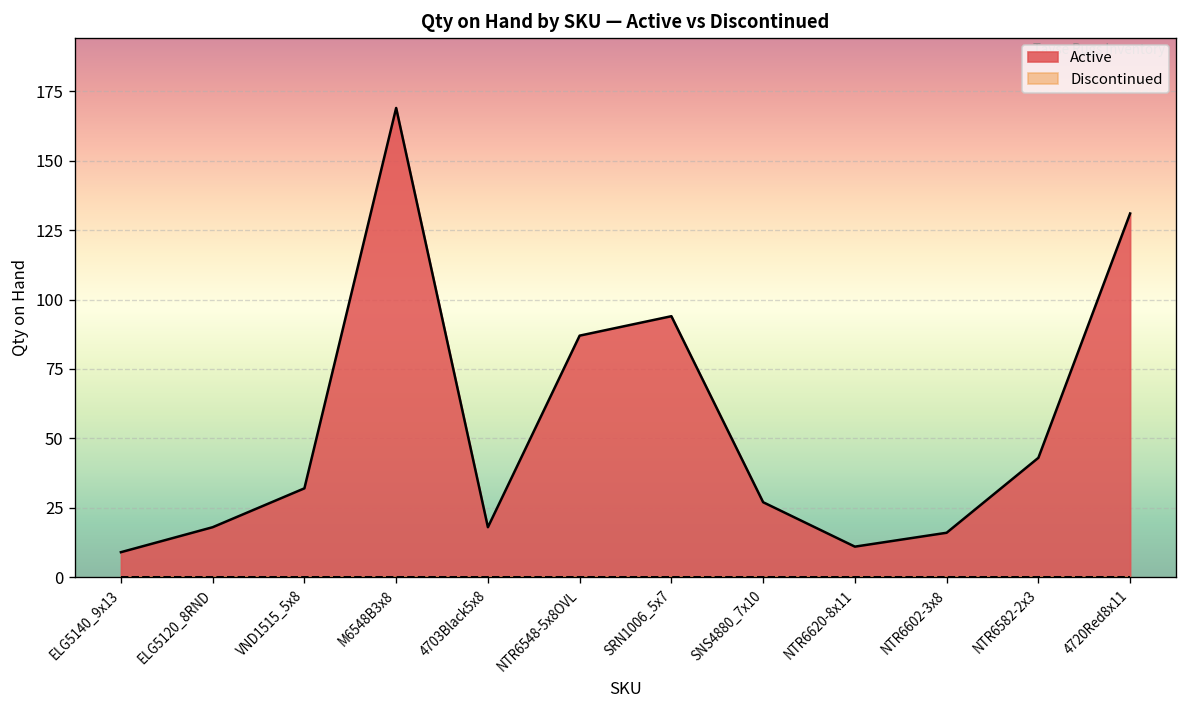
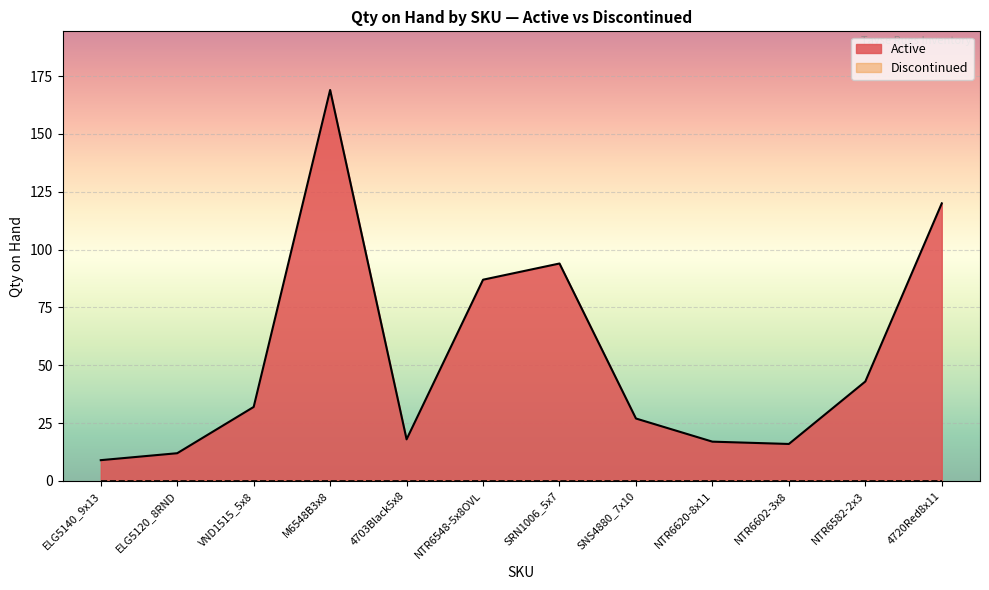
  {
    "Active": {
      "ELG5140_9x13": 9,
-     "ELG5120_8RND": 18,
+     "ELG5120_8RND": 12,
      "VND1515_5x8": 32,
      "M6548B3x8": 169,
      "4703Black5x8": 18,
      "NTR6548-5x8OVL": 87,
      "SRN1006_5x7": 94,
      "SNS4880_7x10": 27,
-     "NTR6620-8x11": 11,
+     "NTR6620-8x11": 17,
      "NTR6602-3x8": 16,
      "NTR6582-2x3": 43,
-     "4720Red8x11": 131
+     "4720Red8x11": 120
    },
    "Discontinued": {
      "ELG5140_9x13": 0,
      "ELG5120_8RND": 0,
      "VND1515_5x8": 0,
      "M6548B3x8": 0,
      "4703Black5x8": 0,
      "NTR6548-5x8OVL": 0,
      "SRN1006_5x7": 0,
      "SNS4880_7x10": 0,
      "NTR6620-8x11": 0,
      "NTR6602-3x8": 0,
      "NTR6582-2x3": 0,
      "4720Red8x11": 0
    }
  }
